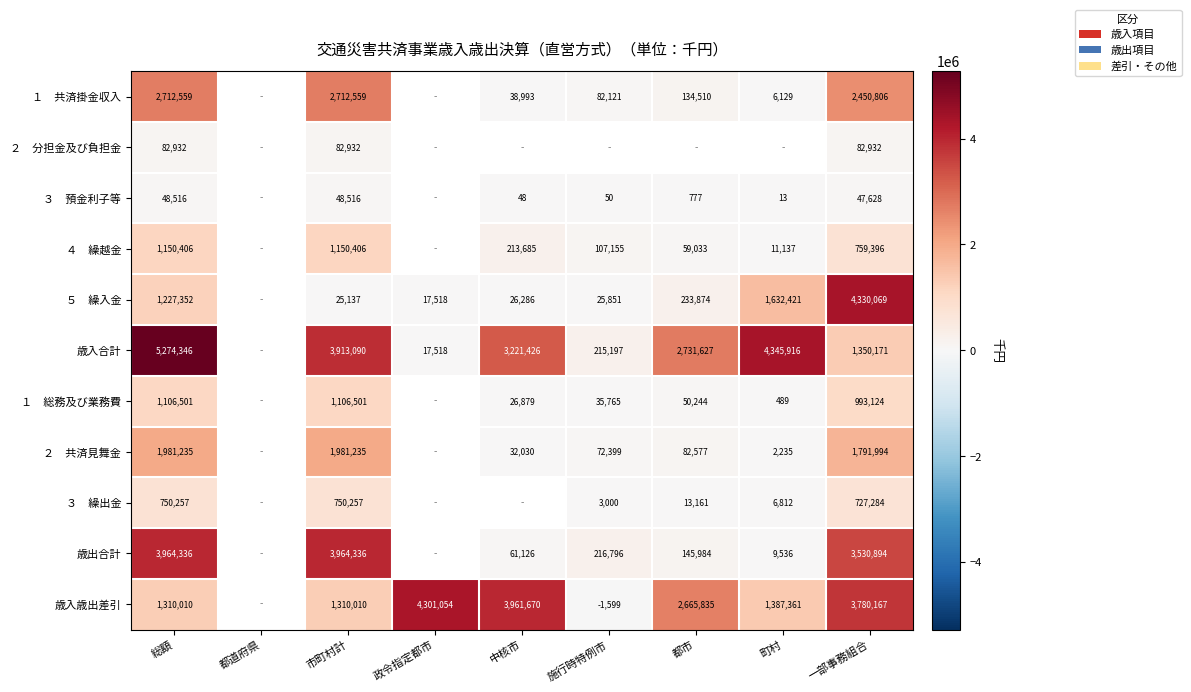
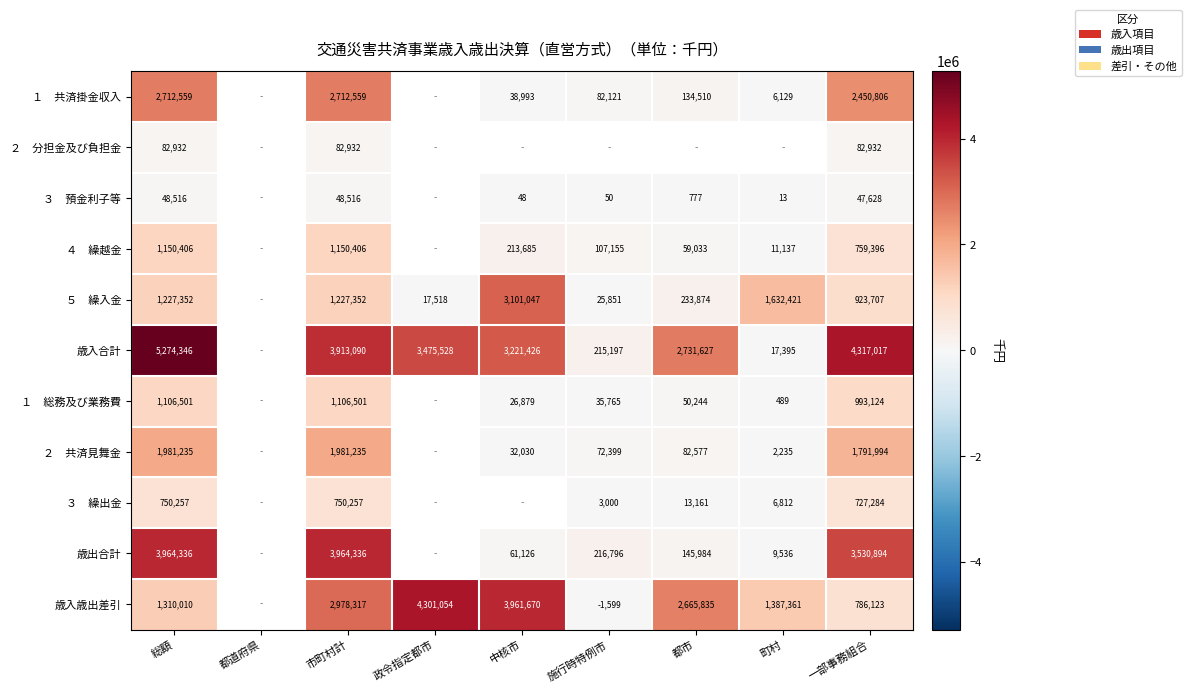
  {
    "１ 共済掛金収入": {
      "総額": "2,712,559",
      "市町村計": "2,712,559",
      "中核市": "38,993",
      "施行時特例市": "82,121",
      "都市": "134,510",
      "町村": "6,129",
      "一部事務組合": "2,450,806"
    },
    "２ 分担金及び負担金": {
      "総額": "82,932",
      "市町村計": "82,932",
      "一部事務組合": "82,932"
    },
    "３ 預金利子等": {
      "総額": "48,516",
      "市町村計": "48,516",
      "中核市": "48",
      "施行時特例市": "50",
      "都市": "777",
      "町村": "13",
      "一部事務組合": "47,628"
    },
    "４ 繰越金": {
      "総額": "1,150,406",
      "市町村計": "1,150,406",
      "中核市": "213,685",
      "施行時特例市": "107,155",
      "都市": "59,033",
      "町村": "11,137",
      "一部事務組合": "759,396"
    },
    "５ 繰入金": {
      "総額": "1,227,352",
-     "市町村計": "25,137",
+     "市町村計": "1,227,352",
      "政令指定都市": "17,518",
-     "中核市": "26,286",
+     "中核市": "3,101,047",
      "施行時特例市": "25,851",
      "都市": "233,874",
      "町村": "1,632,421",
-     "一部事務組合": "4,330,069"
+     "一部事務組合": "923,707"
    },
    "歳入合計": {
      "総額": "5,274,346",
      "市町村計": "3,913,090",
-     "政令指定都市": "17,518",
+     "政令指定都市": "3,475,528",
      "中核市": "3,221,426",
      "施行時特例市": "215,197",
      "都市": "2,731,627",
-     "町村": "4,345,916",
-     "一部事務組合": "1,350,171"
+     "町村": "17,395",
+     "一部事務組合": "4,317,017"
    },
    "１ 総務及び業務費": {
      "総額": "1,106,501",
      "市町村計": "1,106,501",
      "中核市": "26,879",
      "施行時特例市": "35,765",
      "都市": "50,244",
      "町村": "489",
      "一部事務組合": "993,124"
    },
    "２ 共済見舞金": {
      "総額": "1,981,235",
      "市町村計": "1,981,235",
      "中核市": "32,030",
      "施行時特例市": "72,399",
      "都市": "82,577",
      "町村": "2,235",
      "一部事務組合": "1,791,994"
    },
    "３ 繰出金": {
      "総額": "750,257",
      "市町村計": "750,257",
      "施行時特例市": "3,000",
      "都市": "13,161",
      "町村": "6,812",
      "一部事務組合": "727,284"
    },
    "歳出合計": {
      "総額": "3,964,336",
      "市町村計": "3,964,336",
      "中核市": "61,126",
      "施行時特例市": "216,796",
      "都市": "145,984",
      "町村": "9,536",
      "一部事務組合": "3,530,894"
    },
    "歳入歳出差引": {
      "総額": "1,310,010",
-     "市町村計": "1,310,010",
+     "市町村計": "2,978,317",
      "政令指定都市": "4,301,054",
      "中核市": "3,961,670",
      "施行時特例市": "-1,599",
      "都市": "2,665,835",
      "町村": "1,387,361",
-     "一部事務組合": "3,780,167"
+     "一部事務組合": "786,123"
    }
  }
